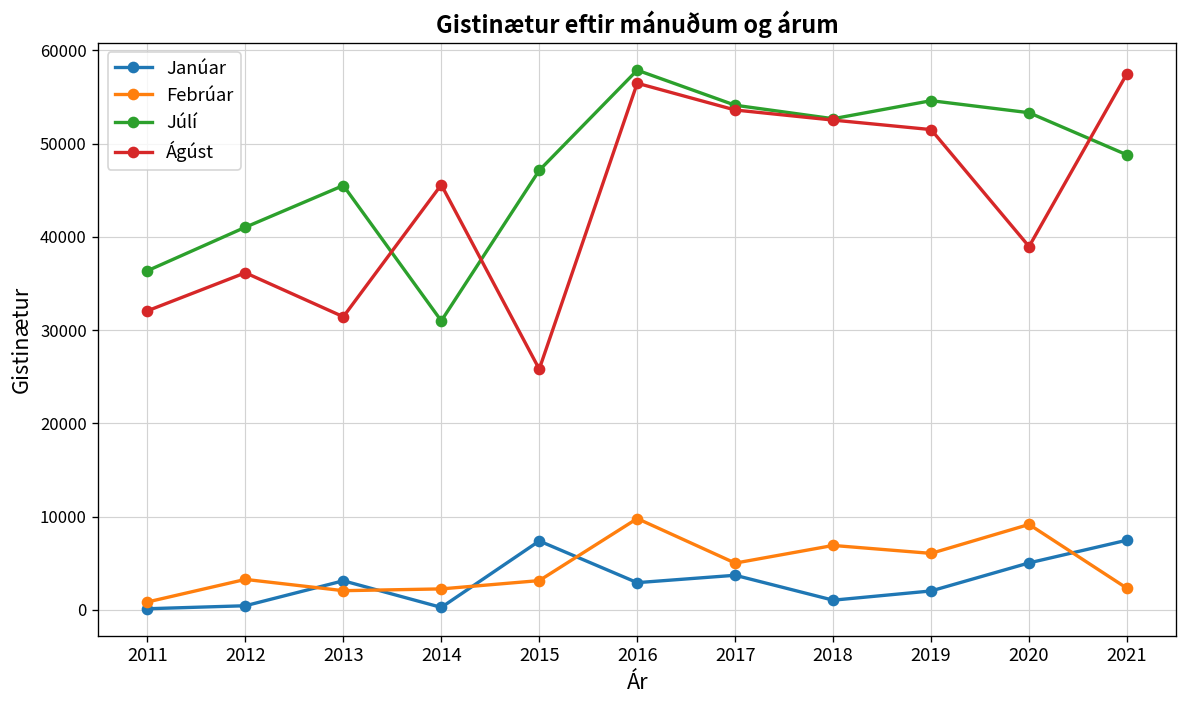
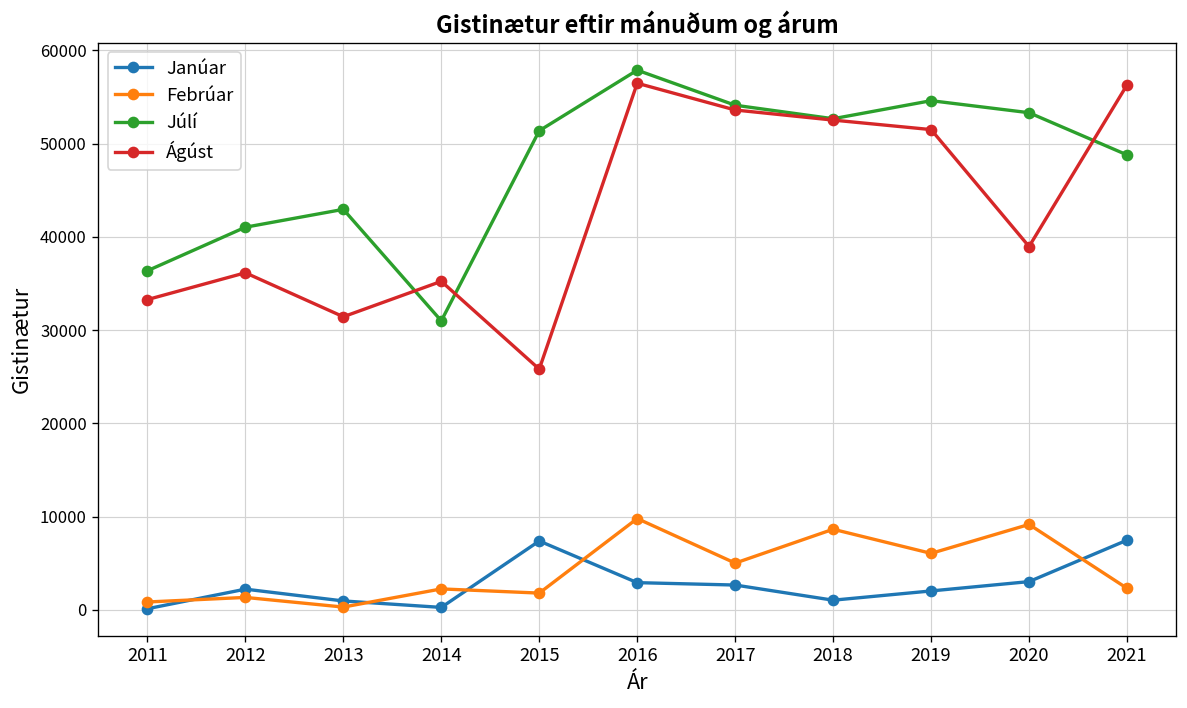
  {
    "Janúar": {
      "2011": 0,
-     "2012": 0,
-     "2013": 3000,
+     "2012": 2000,
+     "2013": 1000,
      "2014": 0,
      "2015": 7000,
      "2016": 3000,
-     "2017": 4000,
+     "2017": 3000,
      "2018": 1000,
      "2019": 2000,
-     "2020": 5000,
+     "2020": 3000,
      "2021": 7000
    },
    "Febrúar": {
      "2011": 1000,
-     "2012": 3000,
-     "2013": 2000,
+     "2012": 1000,
+     "2013": 0,
      "2014": 2000,
-     "2015": 3000,
+     "2015": 2000,
      "2016": 10000,
      "2017": 5000,
-     "2018": 7000,
+     "2018": 9000,
      "2019": 6000,
      "2020": 9000,
      "2021": 2000
    },
    "Júlí": {
      "2011": 36000,
      "2012": 41000,
-     "2013": 46000,
+     "2013": 43000,
      "2014": 31000,
-     "2015": 47000,
+     "2015": 51000,
      "2016": 58000,
      "2017": 54000,
      "2019": 55000,
      "2020": 53000,
      "2021": 49000
    },
    "Ágúst": {
-     "2011": 32000,
+     "2011": 33000,
      "2012": 36000,
      "2013": 31000,
-     "2014": 46000,
+     "2014": 35000,
      "2015": 26000,
      "2016": 56000,
      "2017": 54000,
      "2019": 52000,
      "2020": 39000,
-     "2021": 58000
+     "2021": 56000
    }
  }
